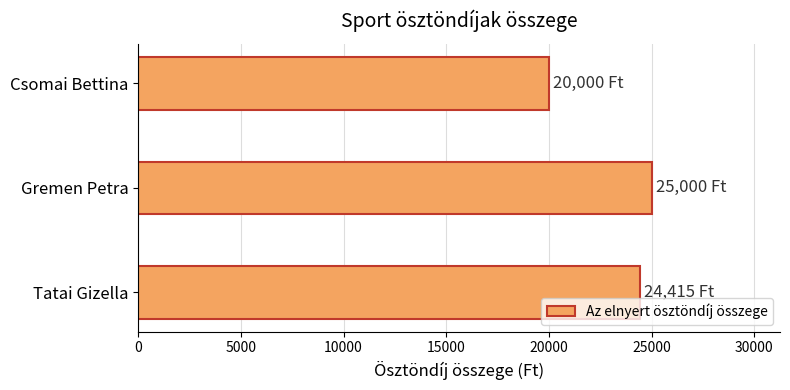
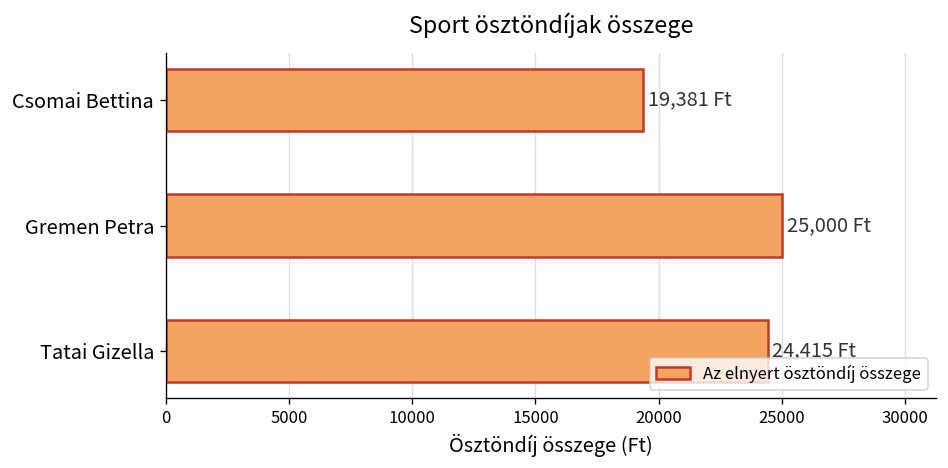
  {
-   "Csomai Bettina": "20,000",
+   "Csomai Bettina": "19,381",
    "Gremen Petra": "25,000"
  }
